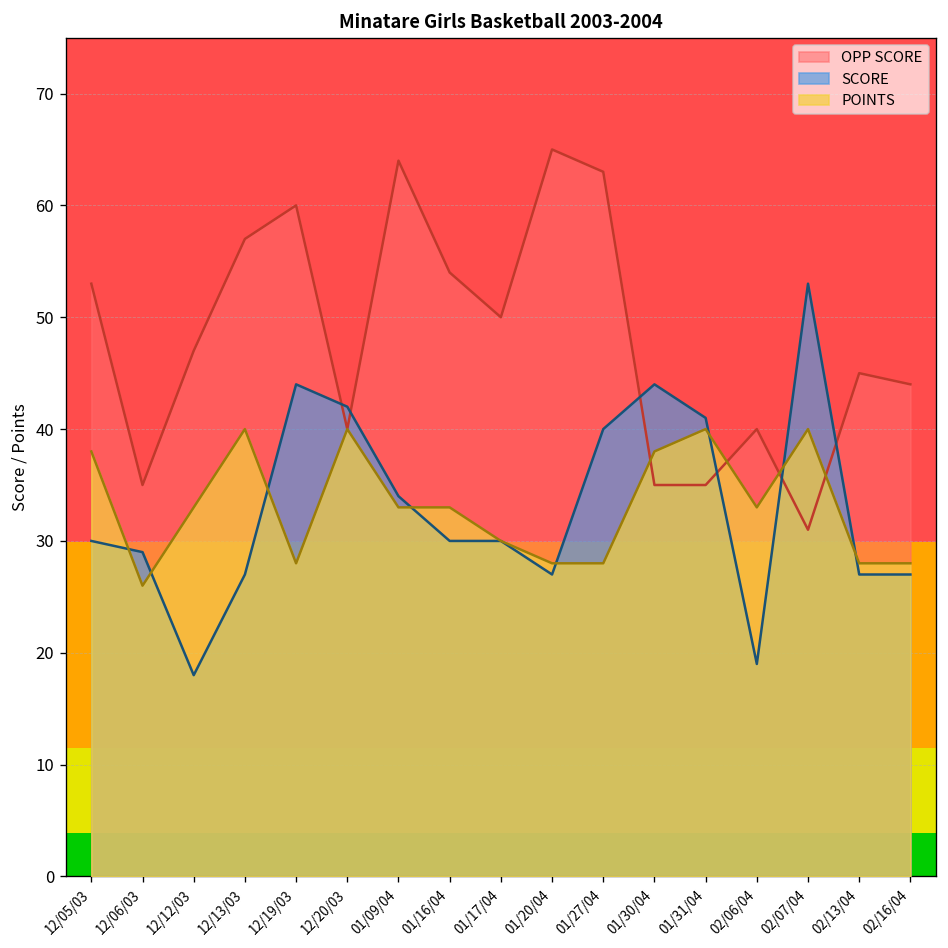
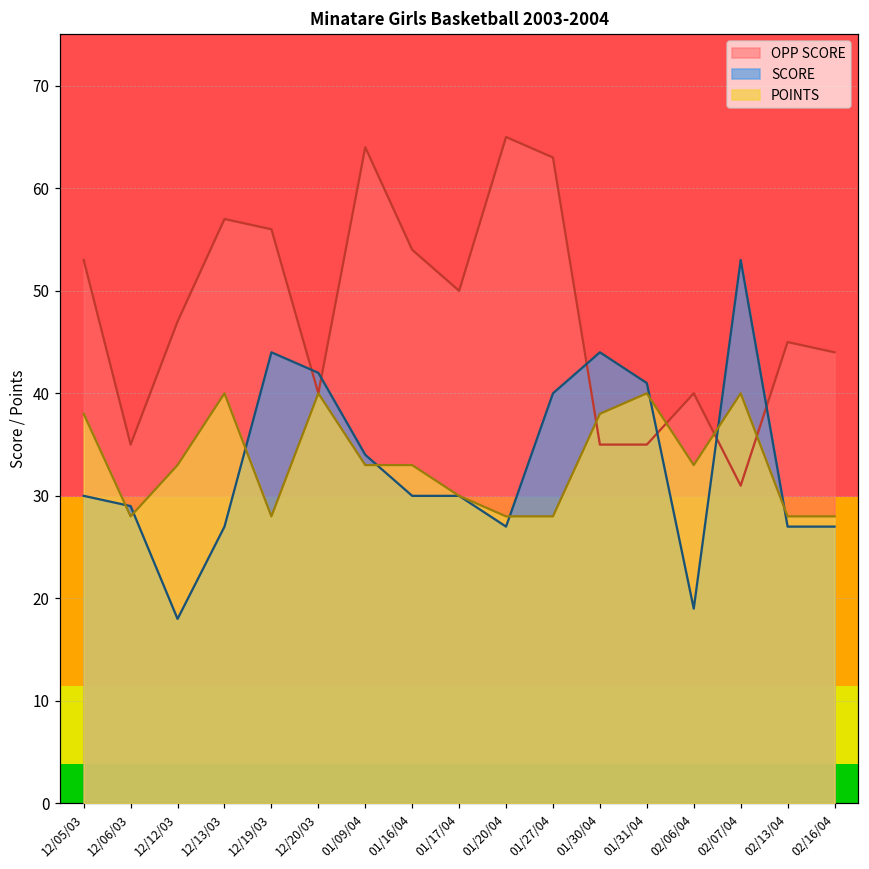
  {
    "OPP SCORE": {
      "12/05/03": 53,
      "12/06/03": 35,
      "12/12/03": 47,
      "12/13/03": 57,
-     "12/19/03": 60,
+     "12/19/03": 56,
      "01/09/04": 64,
      "01/16/04": 54,
      "01/17/04": 50,
      "01/20/04": 65,
      "01/27/04": 63,
      "01/30/04": 35,
      "01/31/04": 35,
      "02/06/04": 40,
      "02/07/04": 31,
      "02/13/04": 45,
      "02/16/04": 44
    },
    "SCORE": {
      "12/05/03": 30,
      "12/06/03": 29,
      "12/12/03": 18,
      "12/13/03": 27,
      "12/19/03": 44,
      "12/20/03": 42,
      "01/09/04": 34,
      "01/16/04": 30,
      "01/20/04": 27,
      "01/27/04": 40,
      "01/30/04": 44,
      "01/31/04": 41,
      "02/06/04": 19,
      "02/07/04": 53,
      "02/13/04": 27,
      "02/16/04": 27
    },
    "POINTS": {
      "12/05/03": 38,
-     "12/06/03": 26,
+     "12/06/03": 28,
      "12/12/03": 33,
      "12/13/03": 40,
      "12/19/03": 28,
      "01/09/04": 33,
      "01/16/04": 33,
      "01/20/04": 28,
      "01/27/04": 28,
      "01/30/04": 38,
      "01/31/04": 40,
      "02/06/04": 33,
      "02/07/04": 40,
      "02/13/04": 28,
      "02/16/04": 28
    }
  }
